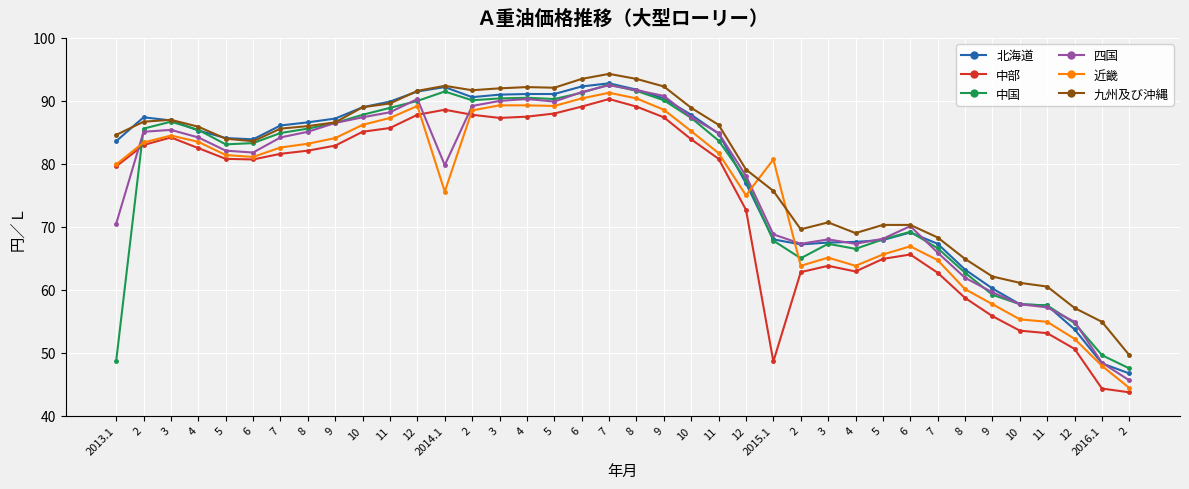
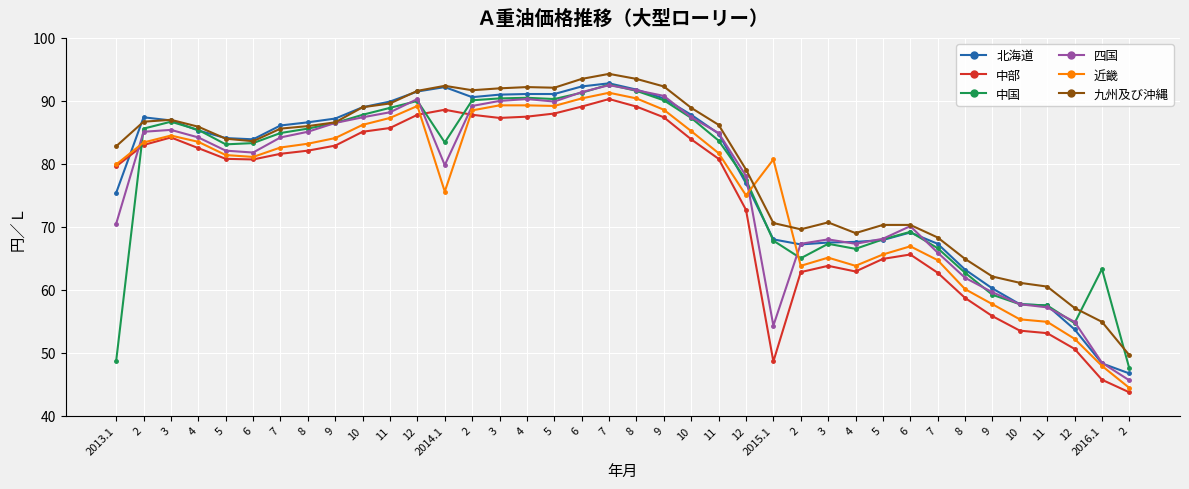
  {
    "北海道": {
-     "2013.1": 84
+     "2013.1": 75
    },
    "中部": {
      "2014.1": 89,
      "2015.1": 49,
-     "2016.1": 44
+     "2016.1": 46
    },
    "中国": {
      "2013.1": 49,
-     "2014.1": 92,
-     "2016.1": 50
+     "2014.1": 83,
+     "2016.1": 63
    },
    "四国": {
      "2013.1": 71,
      "2014.1": 80,
-     "2015.1": 69
+     "2015.1": 54
    },
    "近畿": {
      "2014.1": 76,
      "2015.1": 81
    },
    "九州及び沖縄": {
-     "2013.1": 85,
-     "2015.1": 76,
+     "2013.1": 83,
+     "2015.1": 71,
      "2016.1": 55
    }
  }
